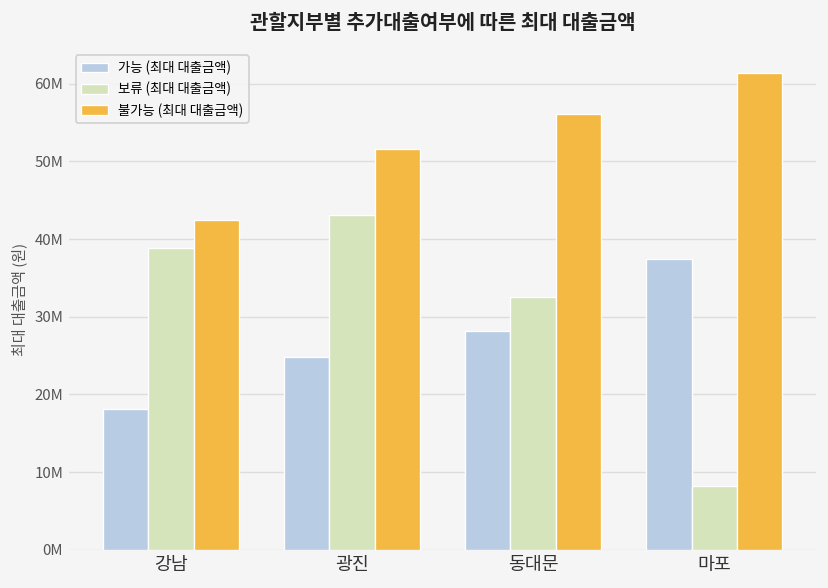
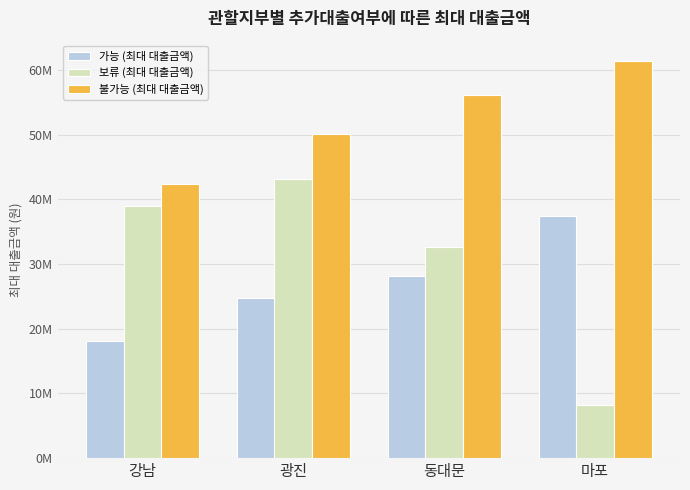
  {
    "불가능 (최대 대출금액)": {
      "강남": 42000000,
-     "광진": 52000000,
+     "광진": 50000000,
      "동대문": 56000000,
      "마포": 61000000
    }
  }
